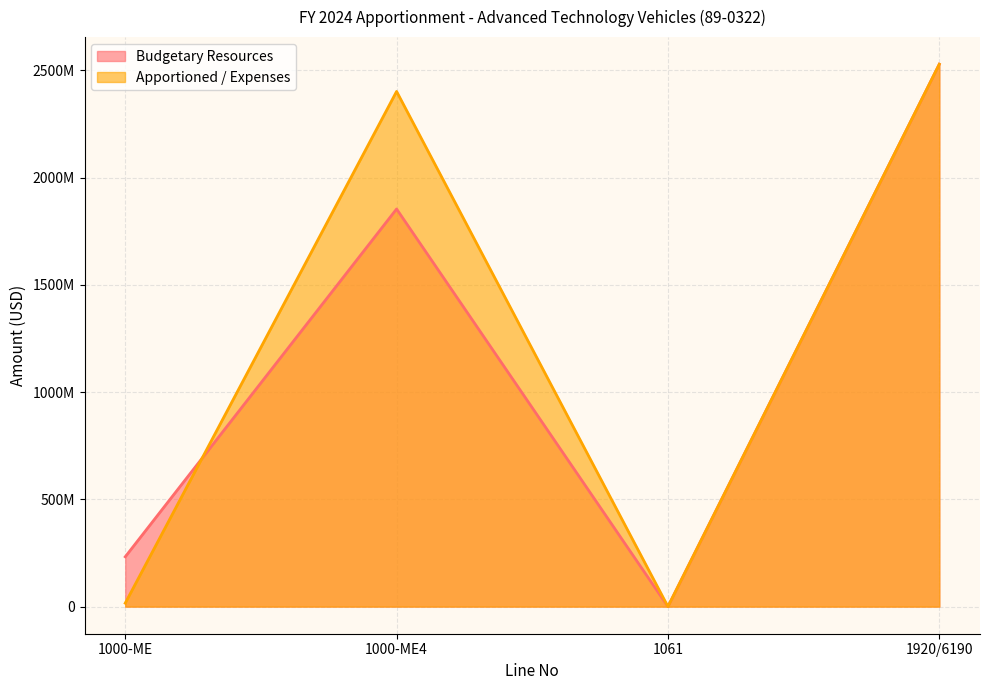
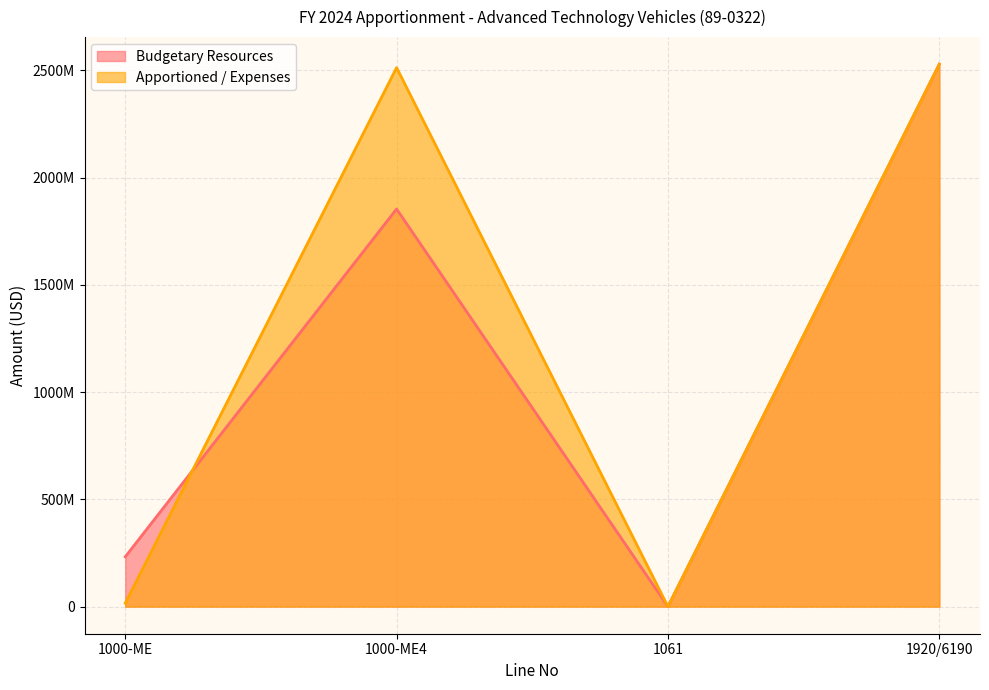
  {
    "Budgetary Resources": {
      "1000-ME": 230000000,
      "1000-ME4": 1850000000
    },
    "Apportioned / Expenses": {
      "1000-ME": 20000000,
-     "1000-ME4": 2400000000
+     "1000-ME4": 2510000000
    }
  }
